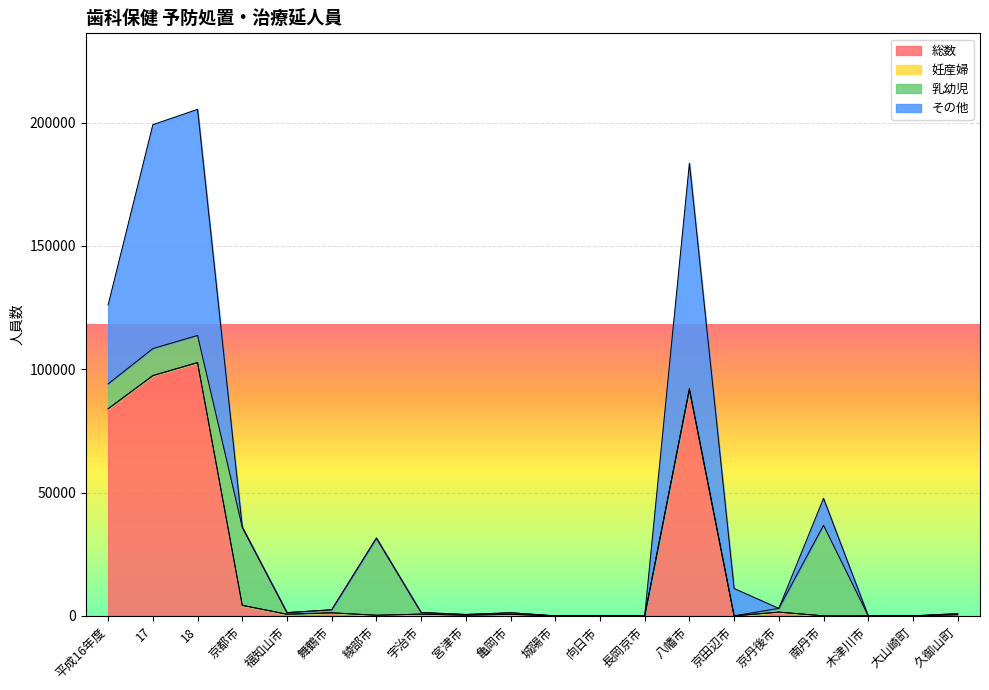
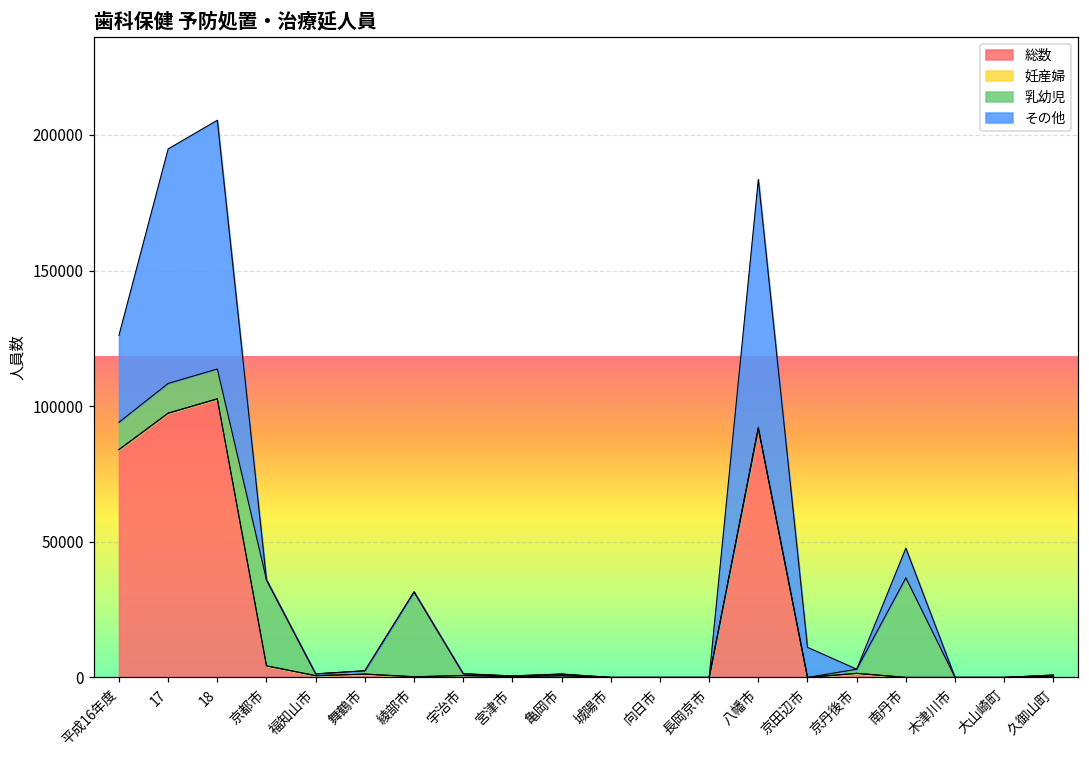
  {
    "妊産婦": {
      "平成16年度": 84000,
      "17": 97000,
      "18": 103000,
      "京都市": 4000,
      "舞鶴市": 1000,
      "綾部市": 0,
      "京丹後市": 2000,
      "南丹市": 0
    },
    "乳幼児": {
      "平成16年度": 10000,
      "17": 11000,
      "18": 11000,
      "南丹市": 37000
    },
    "その他": {
      "平成16年度": 32000,
-     "17": 91000,
+     "17": 86000,
      "18": 92000,
      "八幡市": 91000,
      "京田辺市": 11000,
      "南丹市": 11000
    }
  }
